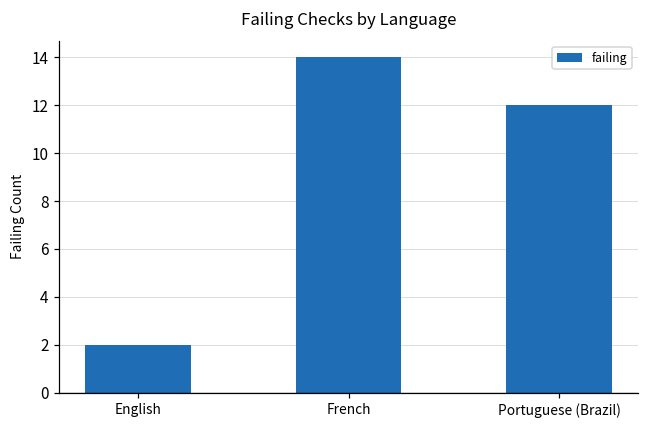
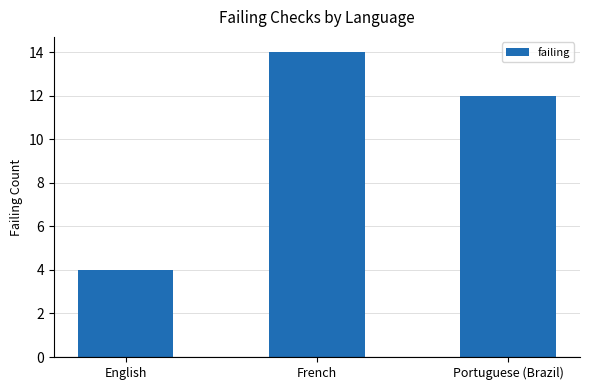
  {
-   "English": 2,
+   "English": 4,
    "French": 14,
    "Portuguese (Brazil)": 12
  }
